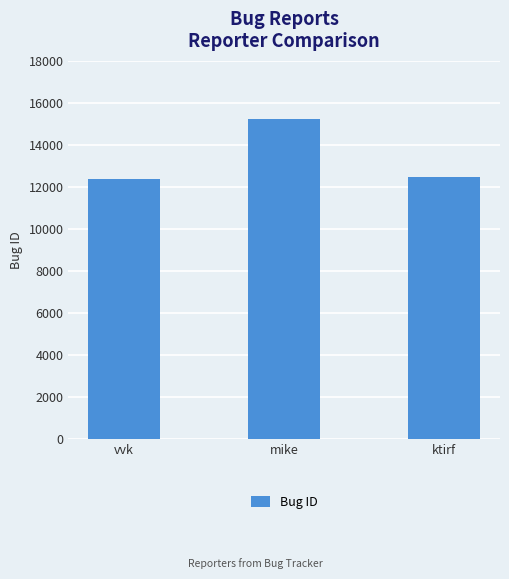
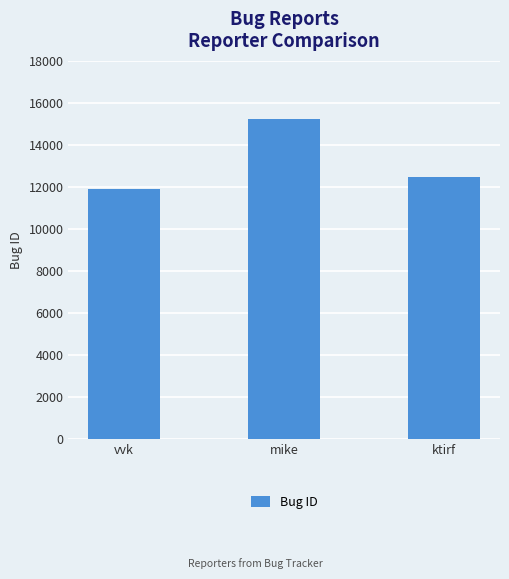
  {
-   "vvk": 12400,
+   "vvk": 11900,
    "mike": 15200,
    "ktirf": 12500
  }
